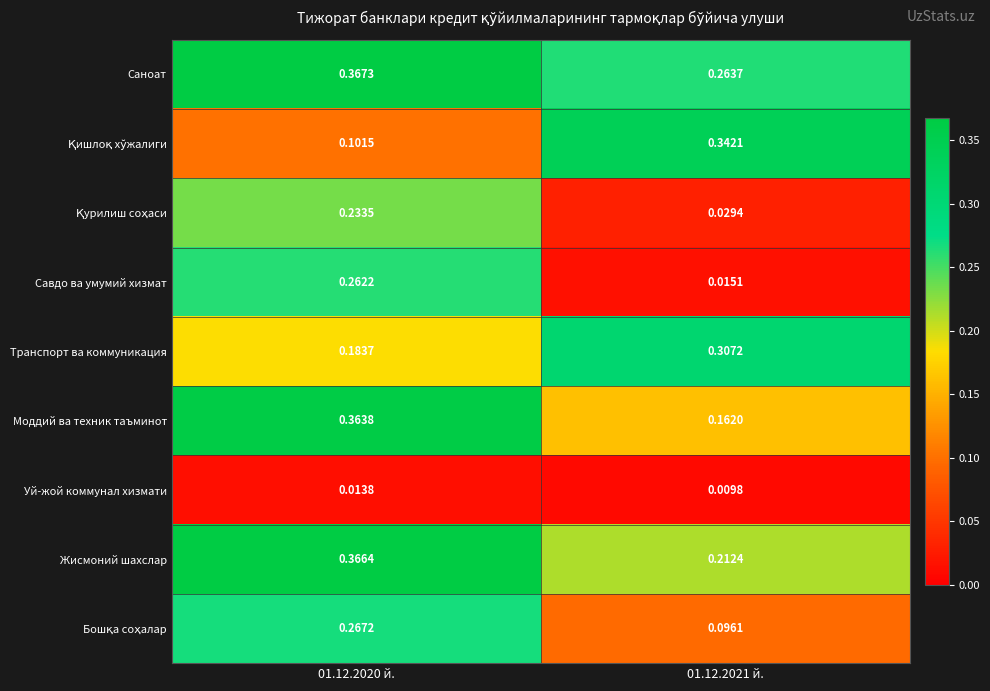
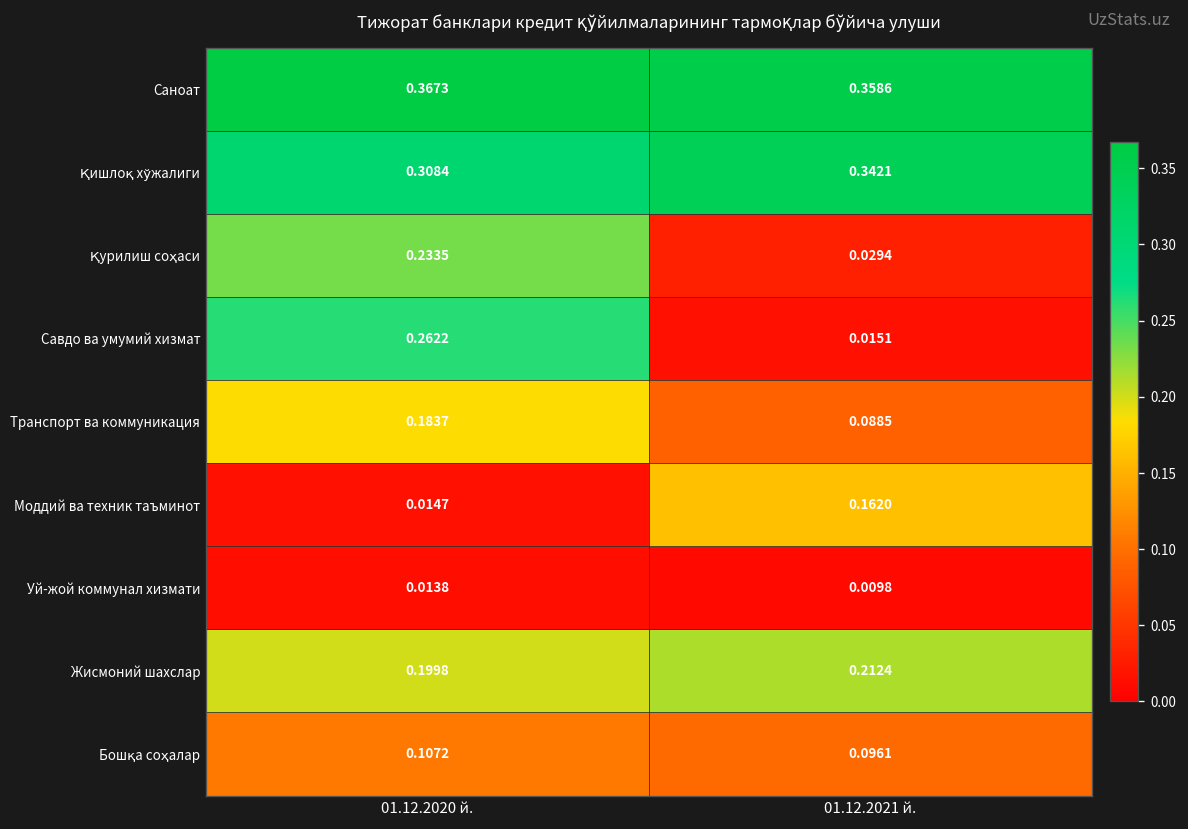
  {
    "Саноат": {
      "01.12.2020 й.": 0.3673,
-     "01.12.2021 й.": 0.2637
+     "01.12.2021 й.": 0.3586
    },
    "Қишлоқ хўжалиги": {
-     "01.12.2020 й.": 0.1015,
+     "01.12.2020 й.": 0.3084,
      "01.12.2021 й.": 0.3421
    },
    "Қурилиш соҳаси": {
      "01.12.2020 й.": 0.2335,
      "01.12.2021 й.": 0.0294
    },
    "Савдо ва умумий хизмат": {
      "01.12.2020 й.": 0.2622,
      "01.12.2021 й.": 0.0151
    },
    "Транспорт ва коммуникация": {
      "01.12.2020 й.": 0.1837,
-     "01.12.2021 й.": 0.3072
+     "01.12.2021 й.": 0.0885
    },
    "Моддий ва техник таъминот": {
-     "01.12.2020 й.": 0.3638,
+     "01.12.2020 й.": 0.0147,
      "01.12.2021 й.": 0.1620
    },
    "Уй-жой коммунал хизмати": {
      "01.12.2020 й.": 0.0138,
      "01.12.2021 й.": 0.0098
    },
    "Жисмоний шахслар": {
-     "01.12.2020 й.": 0.3664,
+     "01.12.2020 й.": 0.1998,
      "01.12.2021 й.": 0.2124
    },
    "Бошқа соҳалар": {
-     "01.12.2020 й.": 0.2672,
+     "01.12.2020 й.": 0.1072,
      "01.12.2021 й.": 0.0961
    }
  }
